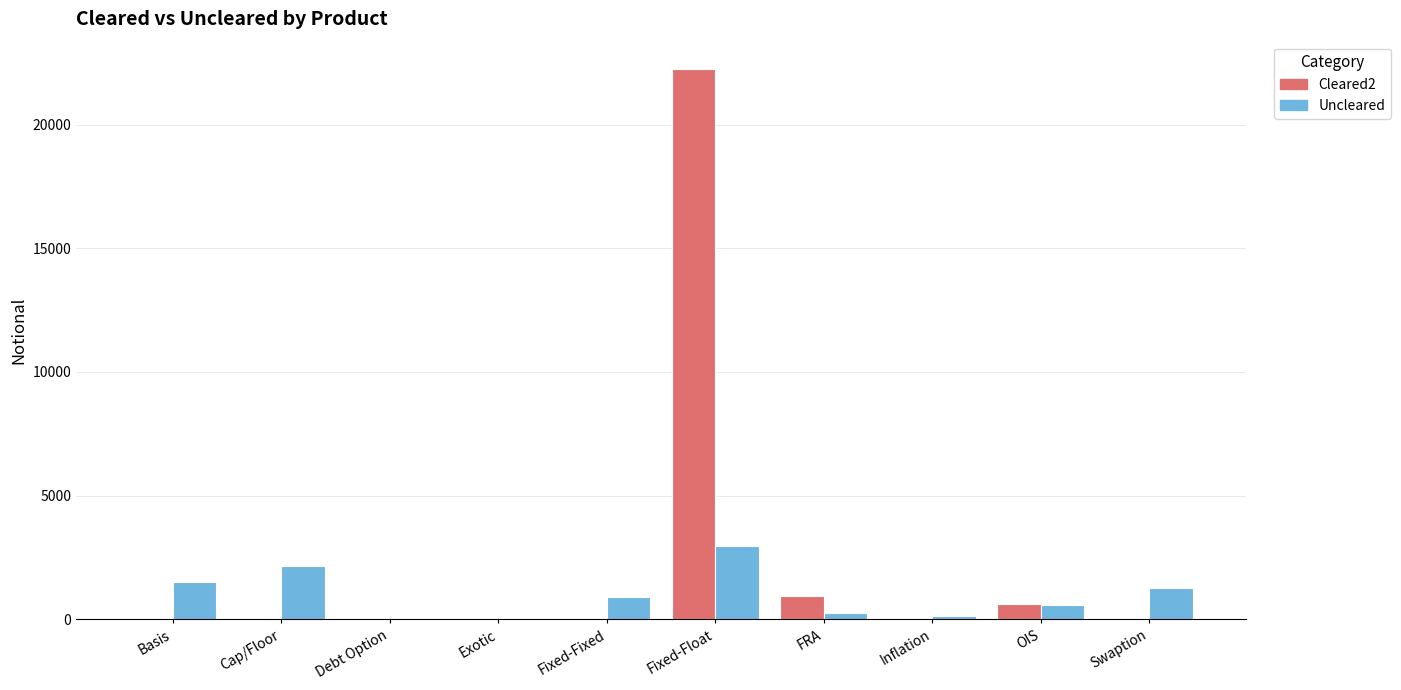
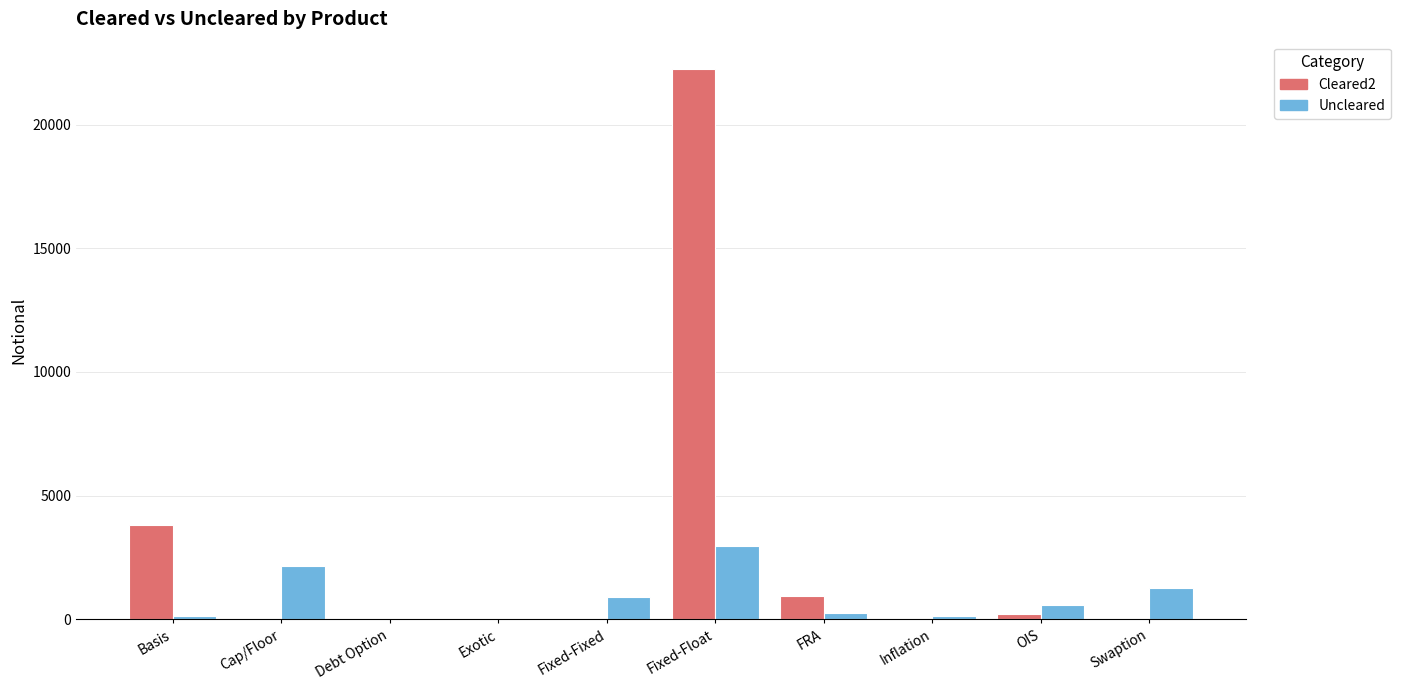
  {
    "Cleared2": {
-     "Basis": 100,
+     "Basis": 3800,
      "Cap/Floor": 0,
      "Debt Option": 0,
      "Exotic": 0,
      "Fixed-Fixed": 0,
      "Fixed-Float": 22200,
      "FRA": 1000,
      "Inflation": 0,
-     "OIS": 600,
+     "OIS": 200,
      "Swaption": 0
    },
    "Uncleared": {
-     "Basis": 1500,
+     "Basis": 100,
      "Cap/Floor": 2100,
      "Debt Option": 0,
      "Fixed-Fixed": 900,
      "Fixed-Float": 3000,
      "FRA": 300,
      "Inflation": 200,
      "OIS": 600,
      "Swaption": 1300
    }
  }
